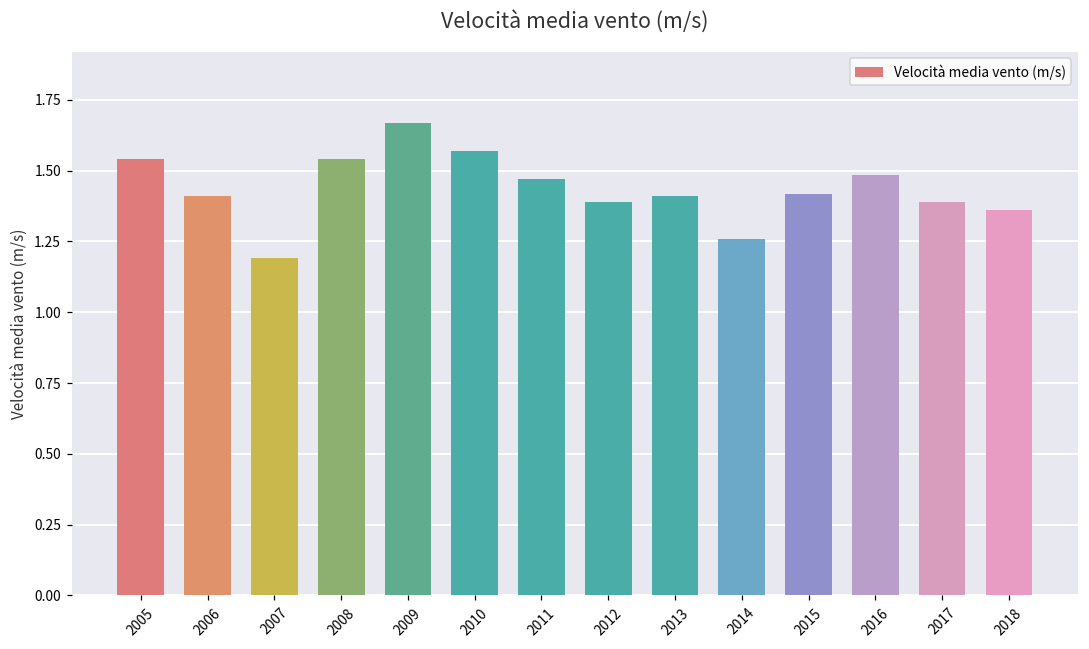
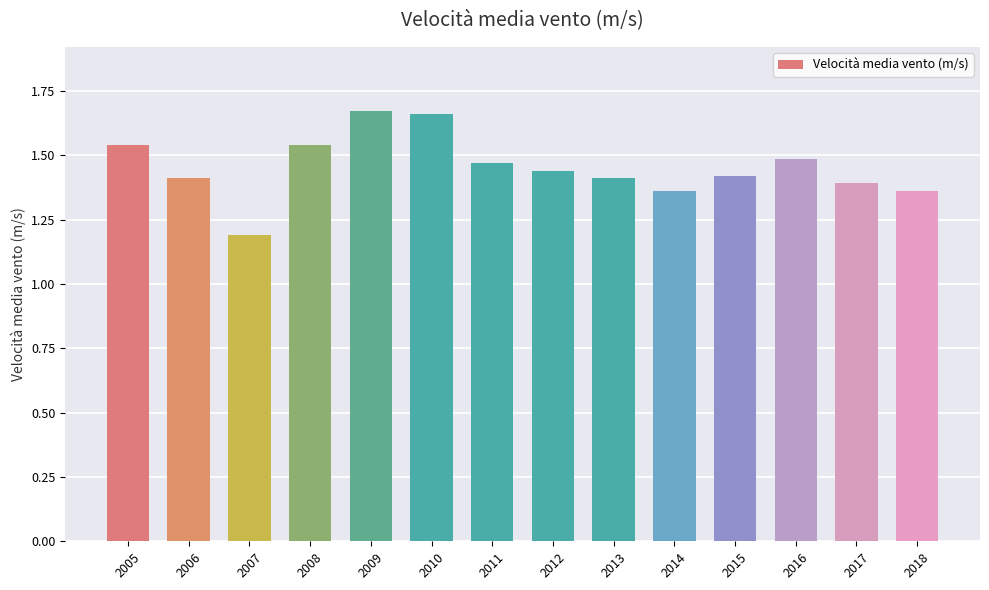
  {
    "2005": 1.54,
    "2006": 1.41,
    "2007": 1.19,
    "2008": 1.54,
    "2009": 1.67,
-   "2010": 1.57,
+   "2010": 1.66,
    "2011": 1.47,
-   "2012": 1.39,
+   "2012": 1.44,
    "2013": 1.41,
-   "2014": 1.26,
+   "2014": 1.36,
    "2015": 1.42,
    "2016": 1.49,
    "2017": 1.39,
    "2018": 1.36
  }
